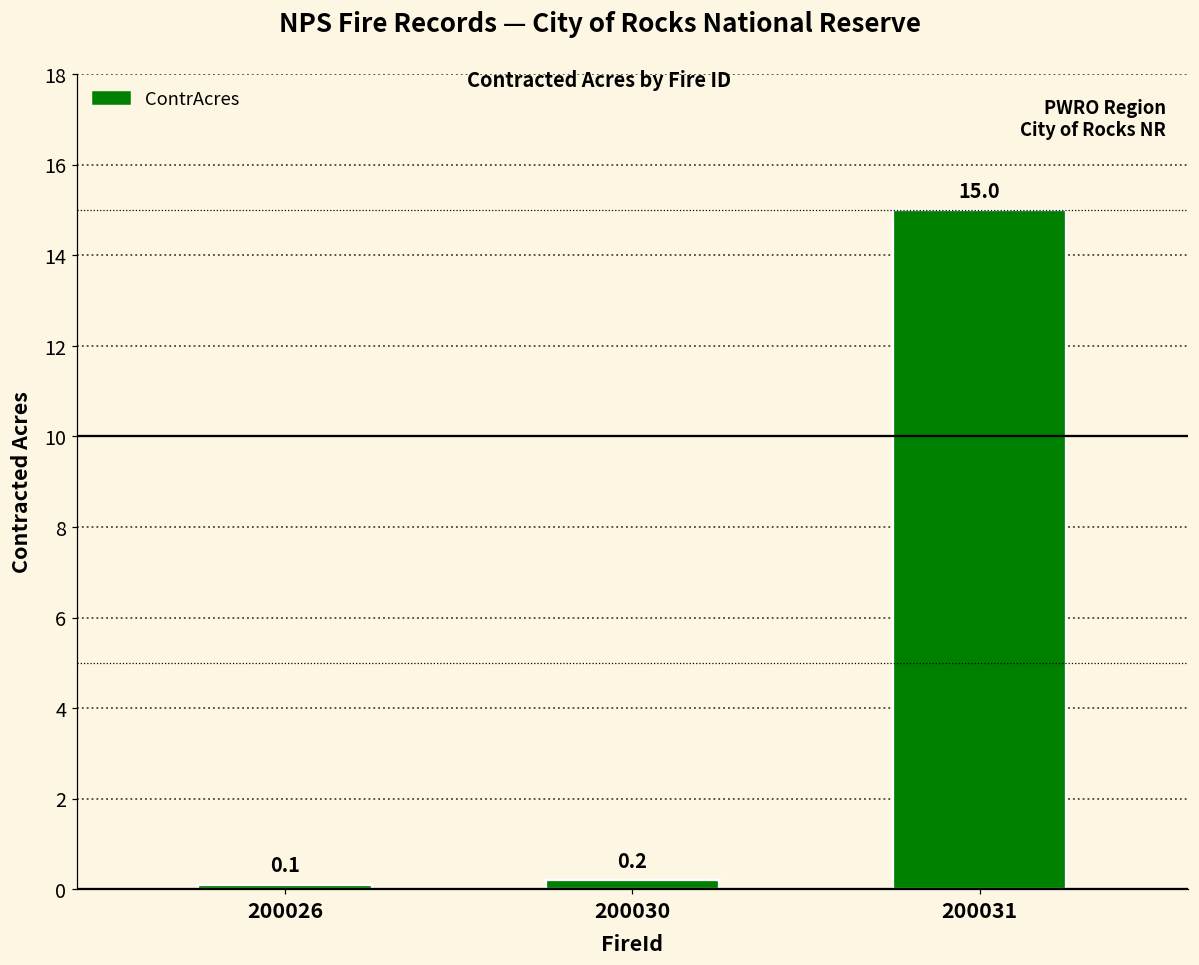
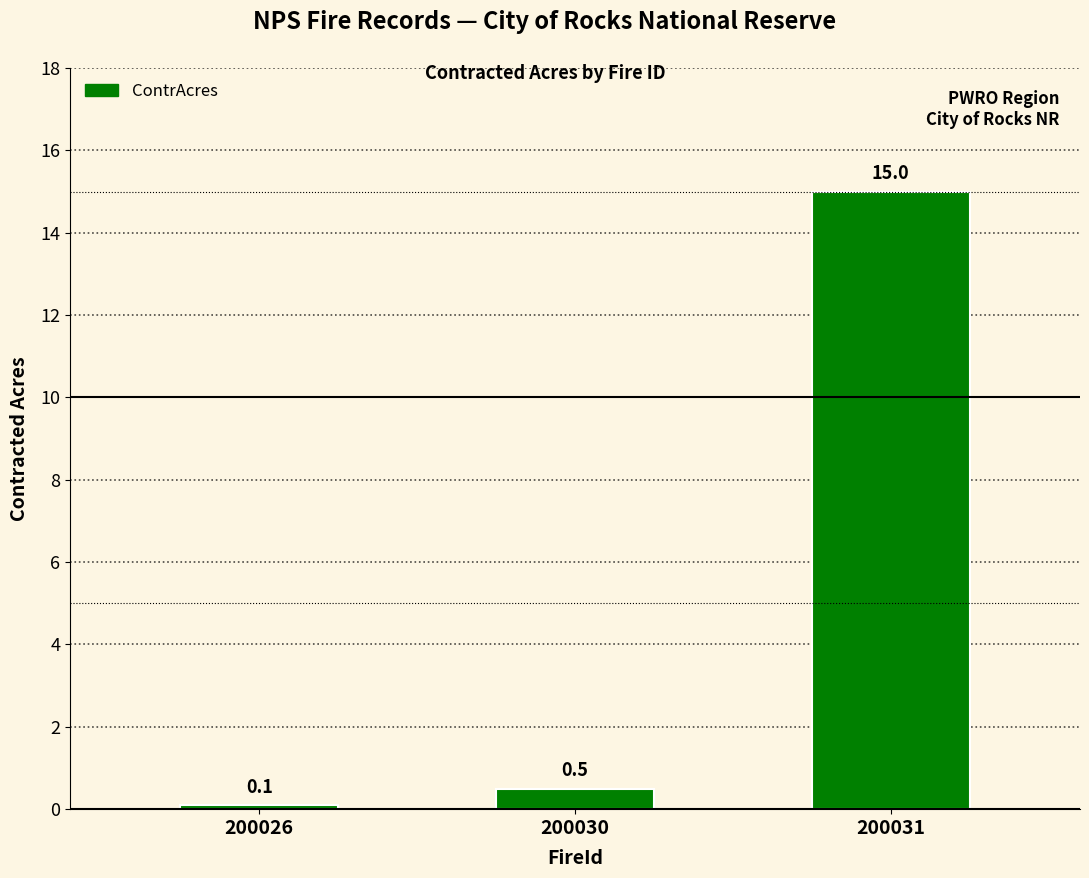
  {
    "200026": 0.1,
-   "200030": 0.2,
+   "200030": 0.5,
    "200031": 15.0
  }
